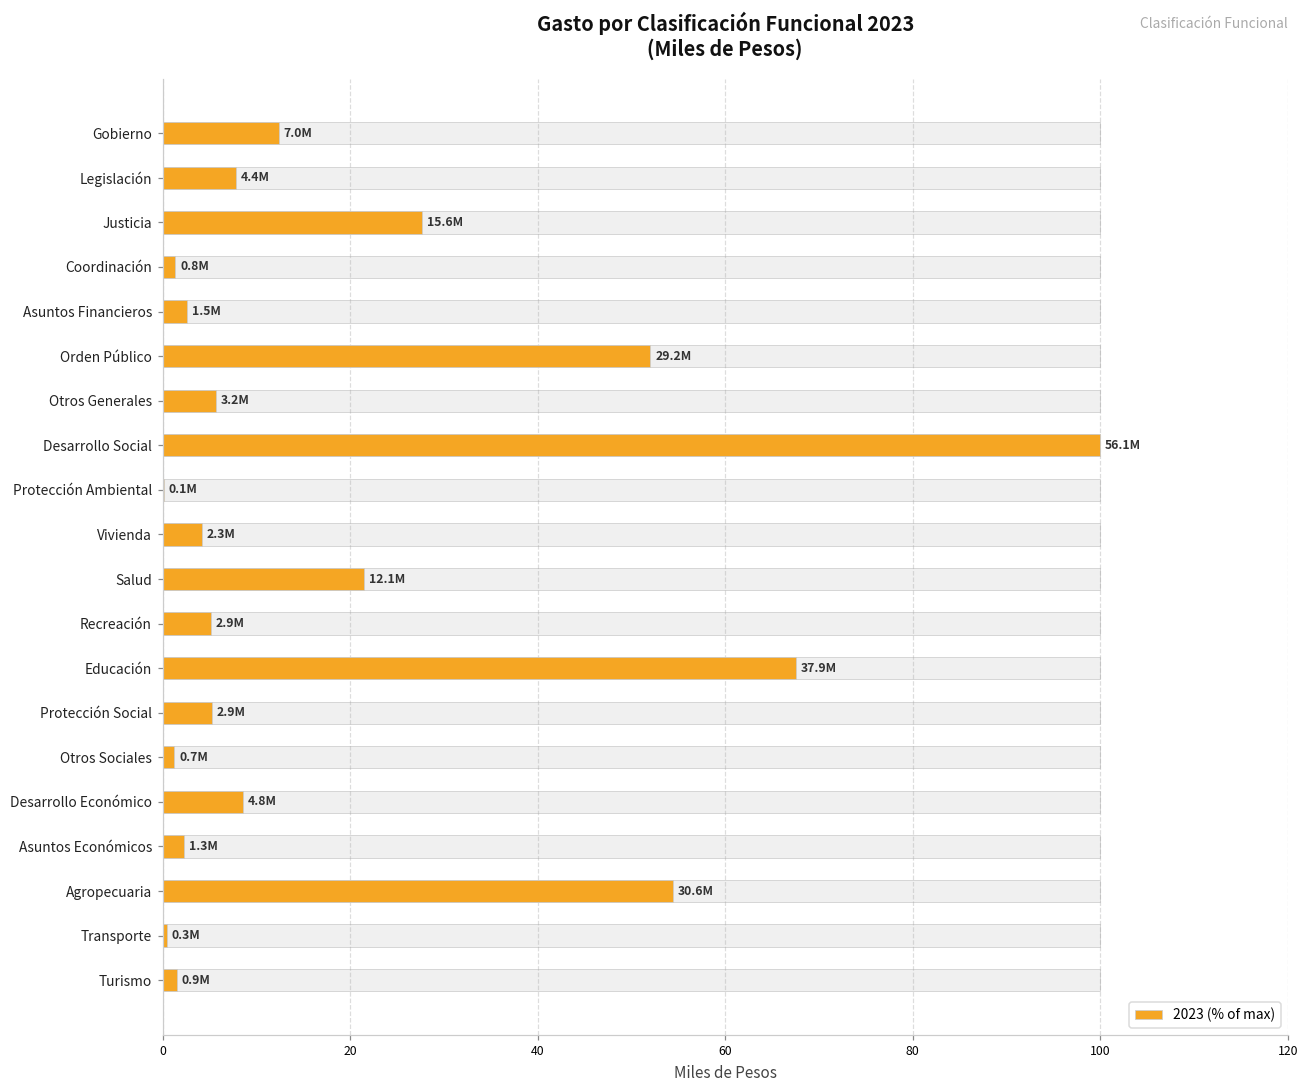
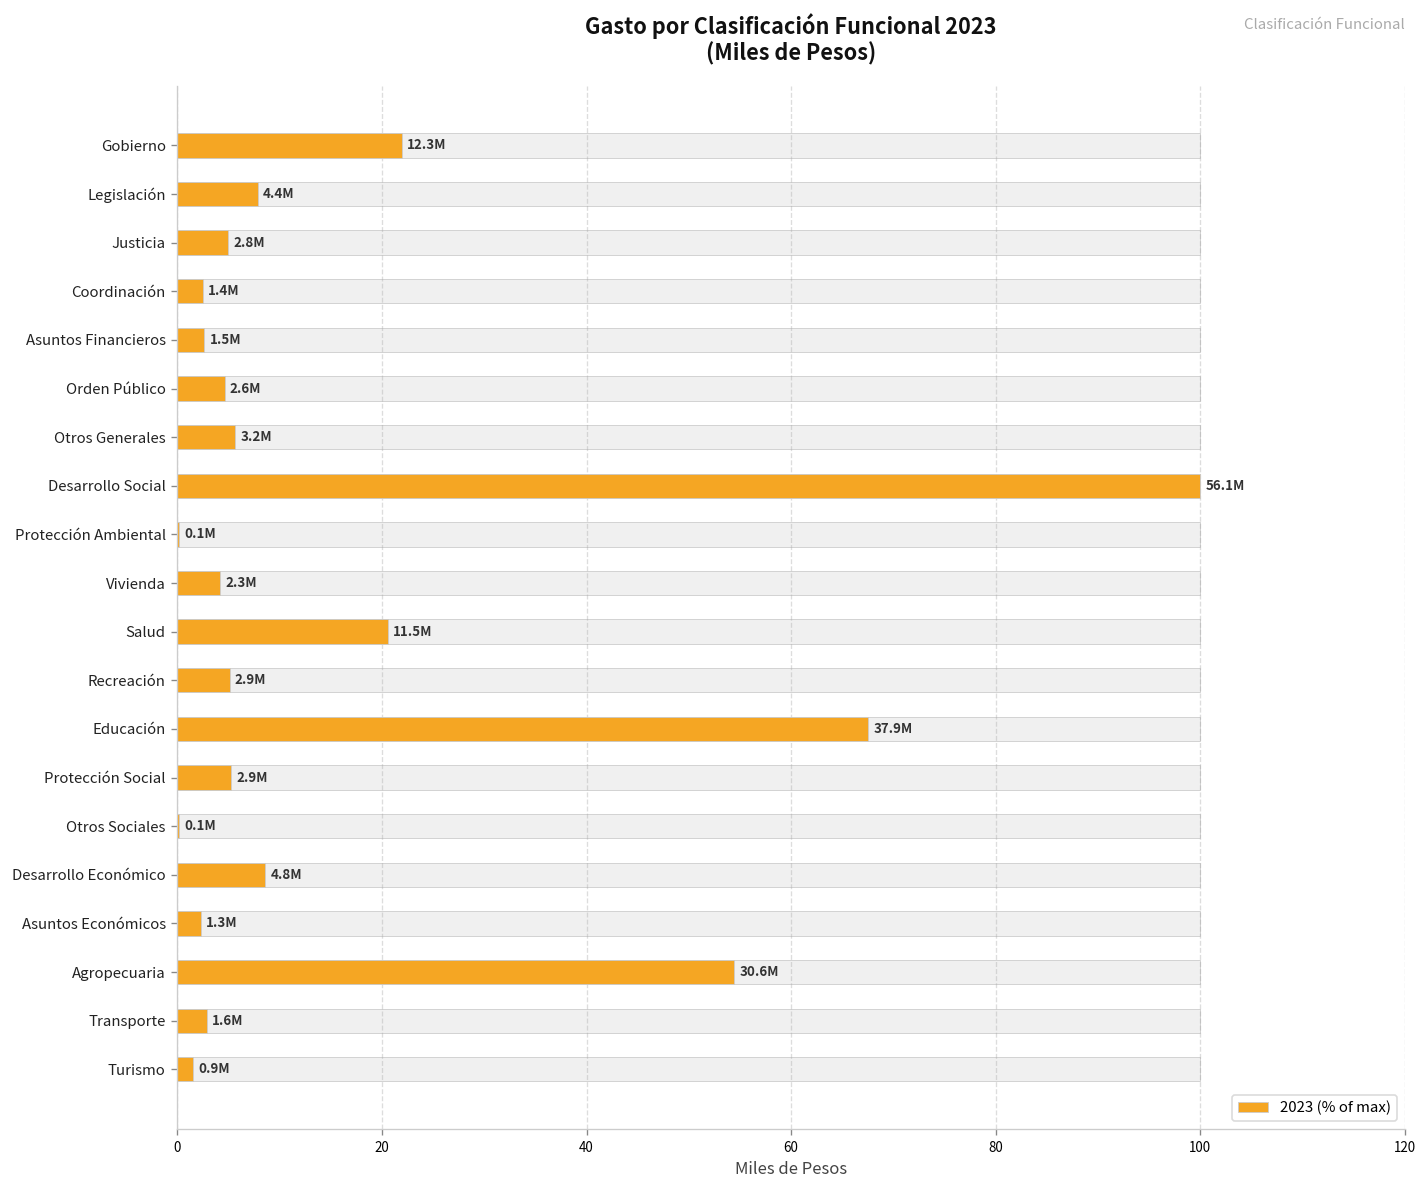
  {
    "2023 (% of max)": {
-     "Gobierno": "7.0M",
-     "Justicia": "15.6M",
-     "Coordinación": "0.8M",
-     "Orden Público": "29.2M",
-     "Salud": "12.1M",
-     "Otros Sociales": "0.7M",
-     "Transporte": "0.3M"
+     "Gobierno": "12.3M",
+     "Justicia": "2.8M",
+     "Coordinación": "1.4M",
+     "Orden Público": "2.6M",
+     "Salud": "11.5M",
+     "Otros Sociales": "0.1M",
+     "Transporte": "1.6M"
    }
  }
